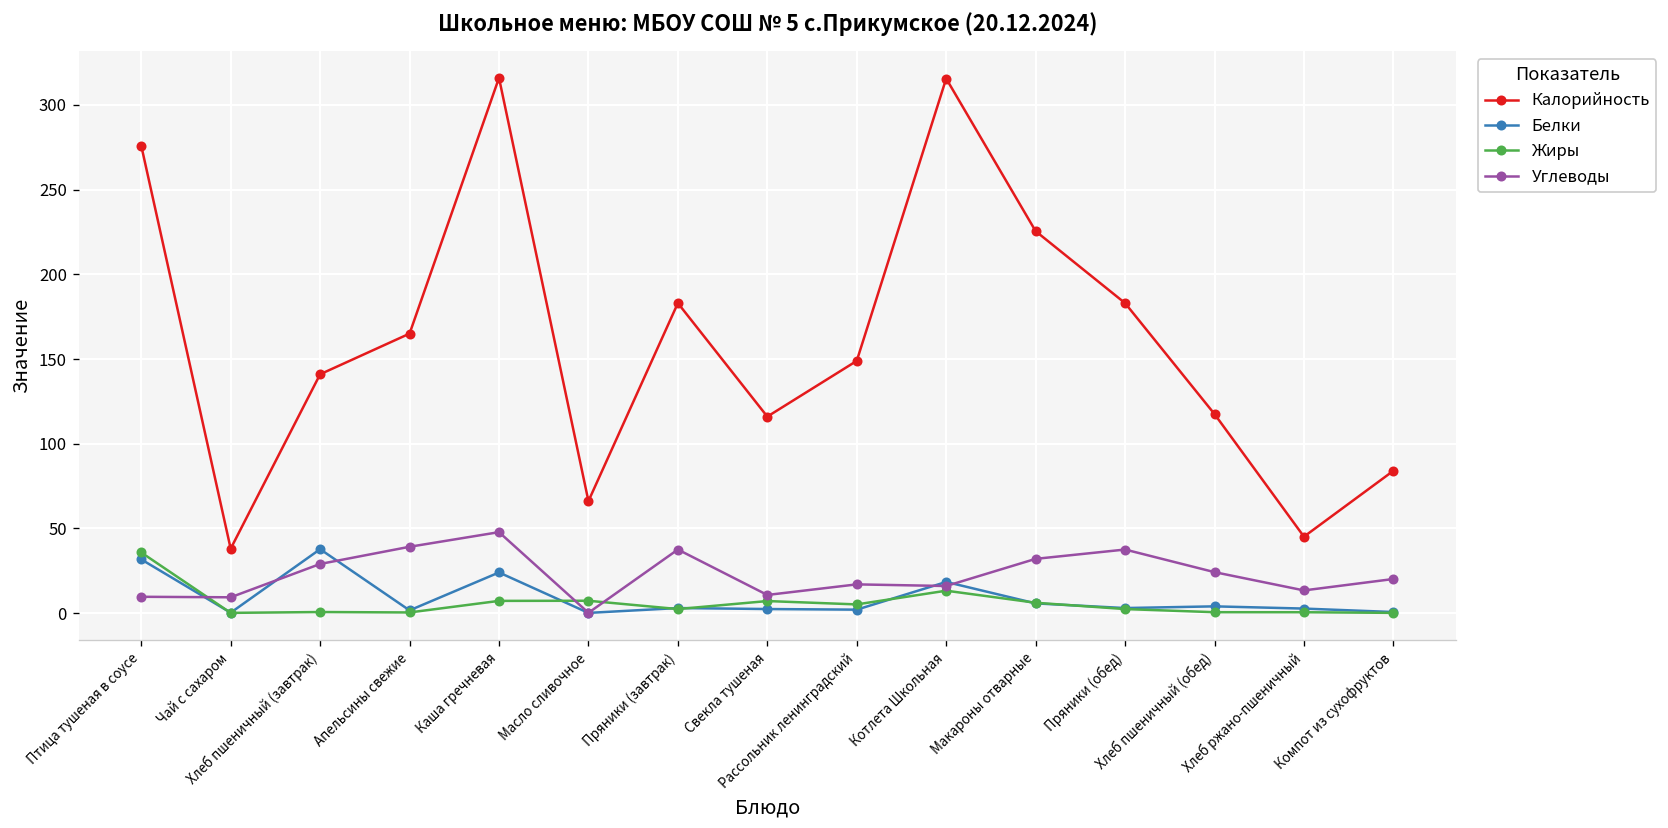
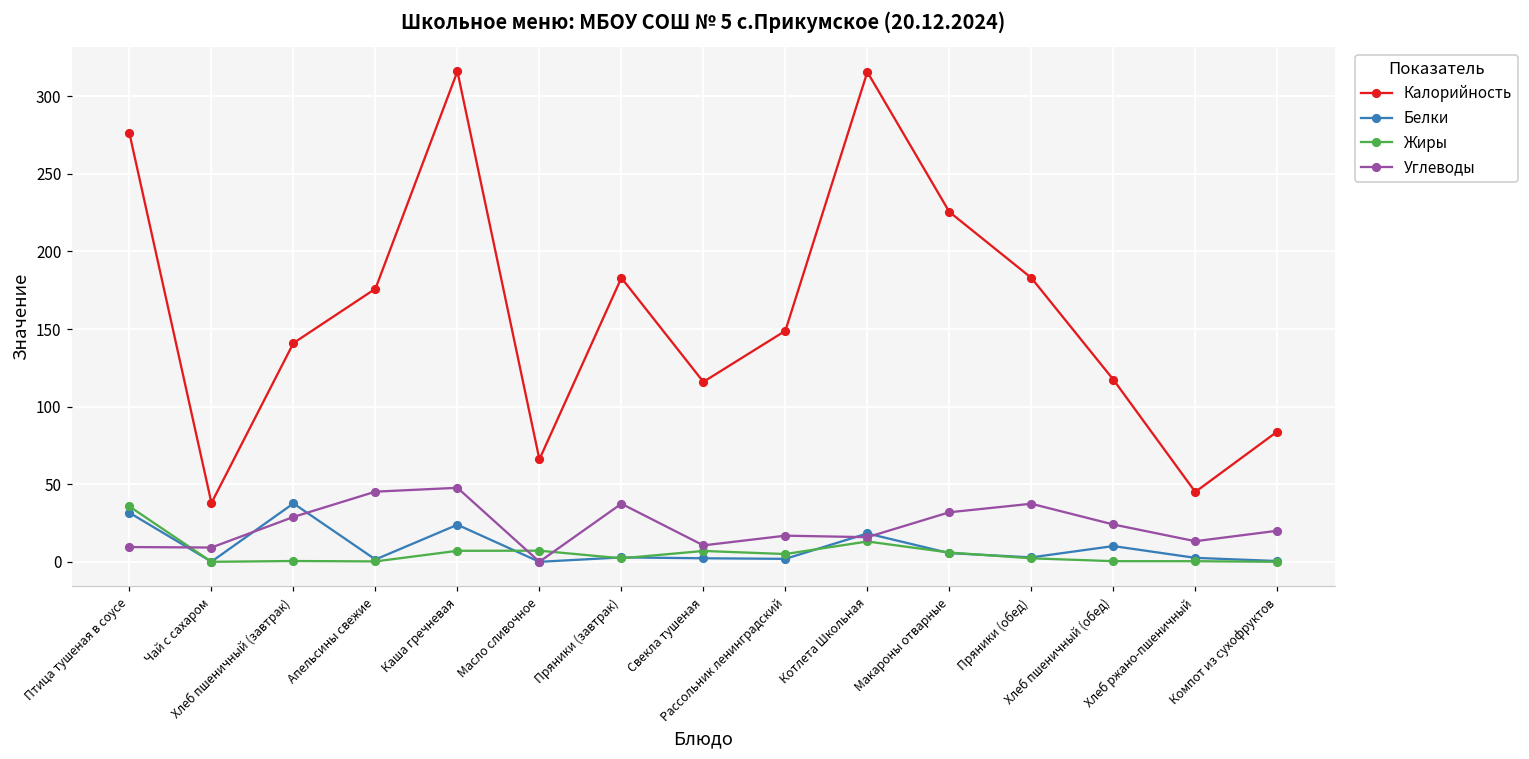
  {
    "Калорийность": {
      "Птица тушеная в соусе": 276,
      "Чай с сахаром": 38,
      "Хлеб пшеничный (завтрак)": 141,
-     "Апельсины свежие": 165,
+     "Апельсины свежие": 176,
      "Каша гречневая": 316,
      "Масло сливочное": 66,
      "Пряники (завтрак)": 183,
      "Свекла тушеная": 116,
      "Рассольник ленинградский": 149,
      "Котлета Школьная": 316,
      "Макароны отварные": 226,
      "Пряники (обед)": 183,
      "Хлеб пшеничный (обед)": 118,
      "Хлеб ржано-пшеничный": 45,
      "Компот из сухофруктов": 84
    },
    "Белки": {
      "Птица тушеная в соусе": 32,
      "Хлеб пшеничный (завтрак)": 38,
      "Каша гречневая": 24,
      "Свекла тушеная": 2,
      "Рассольник ленинградский": 2,
      "Котлета Школьная": 18,
-     "Хлеб пшеничный (обед)": 4,
+     "Хлеб пшеничный (обед)": 10,
      "Хлеб ржано-пшеничный": 3
    },
    "Жиры": {
      "Птица тушеная в соусе": 36,
      "Хлеб пшеничный (завтрак)": 1,
      "Каша гречневая": 7,
      "Масло сливочное": 7,
      "Свекла тушеная": 7,
      "Рассольник ленинградский": 5,
      "Котлета Школьная": 13,
      "Хлеб пшеничный (обед)": 1,
      "Хлеб ржано-пшеничный": 0
    },
    "Углеводы": {
      "Птица тушеная в соусе": 10,
      "Чай с сахаром": 9,
      "Хлеб пшеничный (завтрак)": 29,
-     "Апельсины свежие": 39,
+     "Апельсины свежие": 45,
      "Каша гречневая": 48,
      "Пряники (завтрак)": 38,
      "Свекла тушеная": 11,
      "Рассольник ленинградский": 17,
      "Котлета Школьная": 16,
      "Макароны отварные": 32,
      "Пряники (обед)": 38,
      "Хлеб пшеничный (обед)": 24,
      "Хлеб ржано-пшеничный": 13,
      "Компот из сухофруктов": 20
    }
  }
